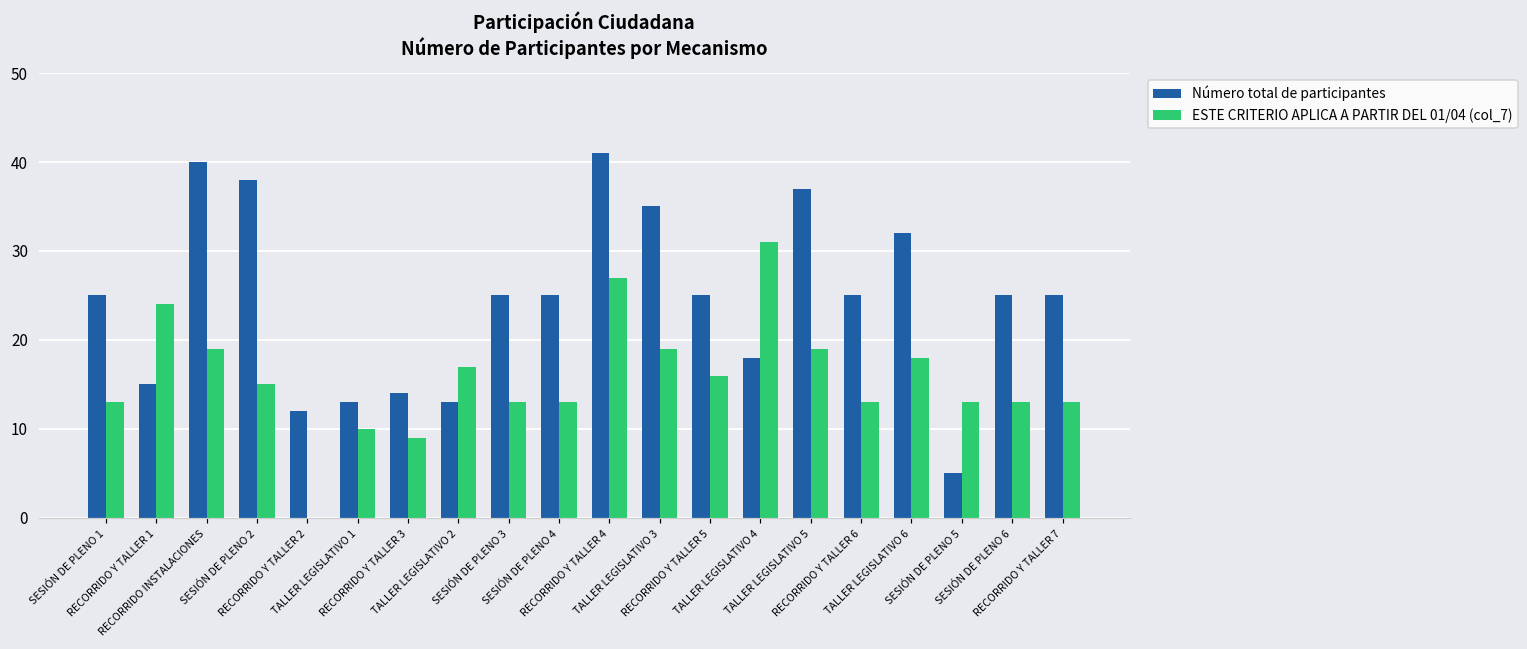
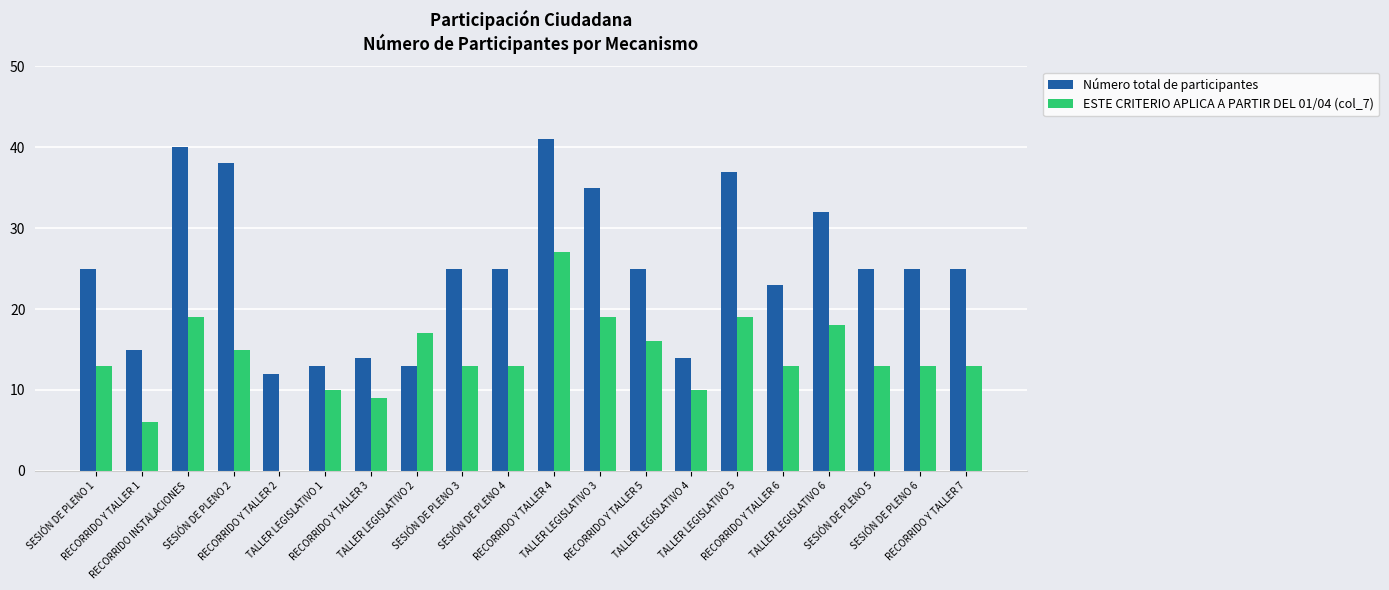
  {
    "Número total de participantes": {
      "SESIÓN DE PLENO 1": 25,
      "RECORRIDO Y TALLER 1": 15,
      "RECORRIDO INSTALACIONES": 40,
      "SESIÓN DE PLENO 2": 38,
      "RECORRIDO Y TALLER 2": 12,
      "TALLER LEGISLATIVO 1": 13,
      "RECORRIDO Y TALLER 3": 14,
      "TALLER LEGISLATIVO 2": 13,
      "SESIÓN DE PLENO 3": 25,
      "SESIÓN DE PLENO 4": 25,
      "RECORRIDO Y TALLER 4": 41,
      "TALLER LEGISLATIVO 3": 35,
      "RECORRIDO Y TALLER 5": 25,
-     "TALLER LEGISLATIVO 4": 18,
+     "TALLER LEGISLATIVO 4": 14,
      "TALLER LEGISLATIVO 5": 37,
-     "RECORRIDO Y TALLER 6": 25,
+     "RECORRIDO Y TALLER 6": 23,
      "TALLER LEGISLATIVO 6": 32,
-     "SESIÓN DE PLENO 5": 5,
+     "SESIÓN DE PLENO 5": 25,
      "SESIÓN DE PLENO 6": 25,
      "RECORRIDO Y TALLER 7": 25
    },
    "ESTE CRITERIO APLICA A PARTIR DEL 01/04 (col_7)": {
      "SESIÓN DE PLENO 1": 13,
-     "RECORRIDO Y TALLER 1": 24,
+     "RECORRIDO Y TALLER 1": 6,
      "RECORRIDO INSTALACIONES": 19,
      "SESIÓN DE PLENO 2": 15,
      "RECORRIDO Y TALLER 2": 0,
      "TALLER LEGISLATIVO 1": 10,
      "RECORRIDO Y TALLER 3": 9,
      "TALLER LEGISLATIVO 2": 17,
      "SESIÓN DE PLENO 3": 13,
      "SESIÓN DE PLENO 4": 13,
      "RECORRIDO Y TALLER 4": 27,
      "TALLER LEGISLATIVO 3": 19,
      "RECORRIDO Y TALLER 5": 16,
-     "TALLER LEGISLATIVO 4": 31,
+     "TALLER LEGISLATIVO 4": 10,
      "TALLER LEGISLATIVO 5": 19,
      "RECORRIDO Y TALLER 6": 13,
      "TALLER LEGISLATIVO 6": 18,
      "SESIÓN DE PLENO 5": 13,
      "SESIÓN DE PLENO 6": 13,
      "RECORRIDO Y TALLER 7": 13
    }
  }
